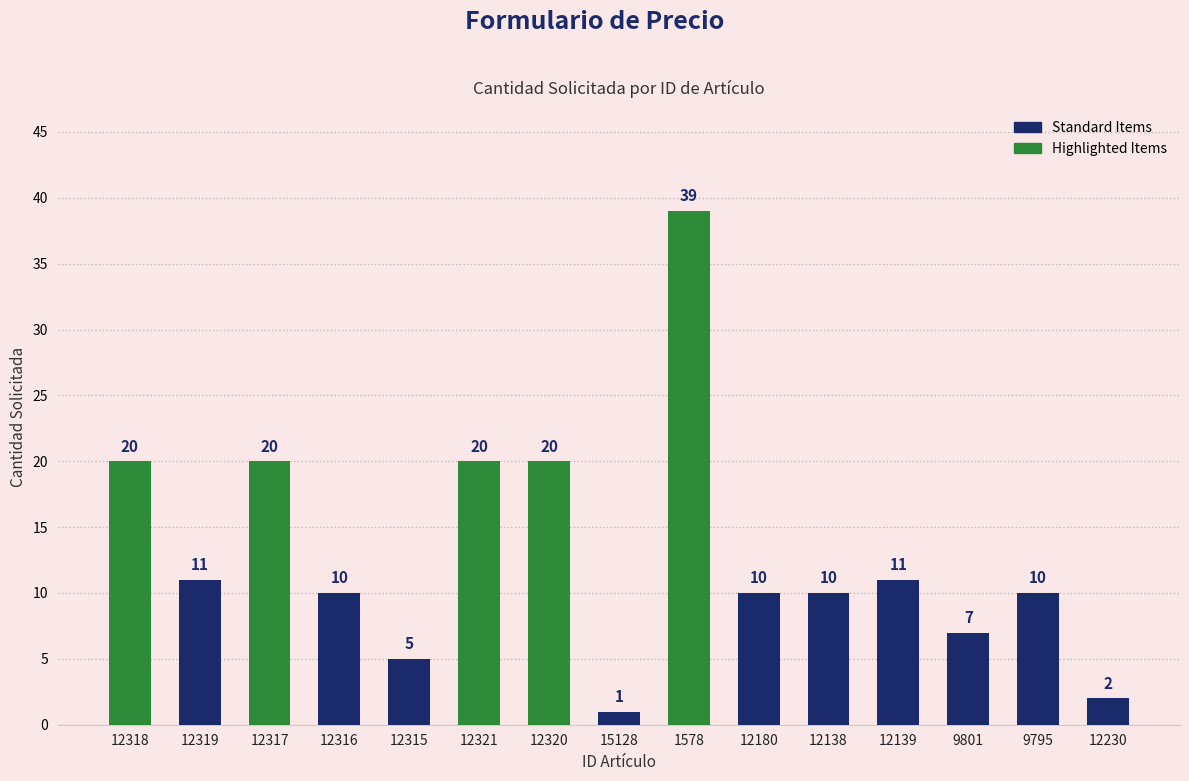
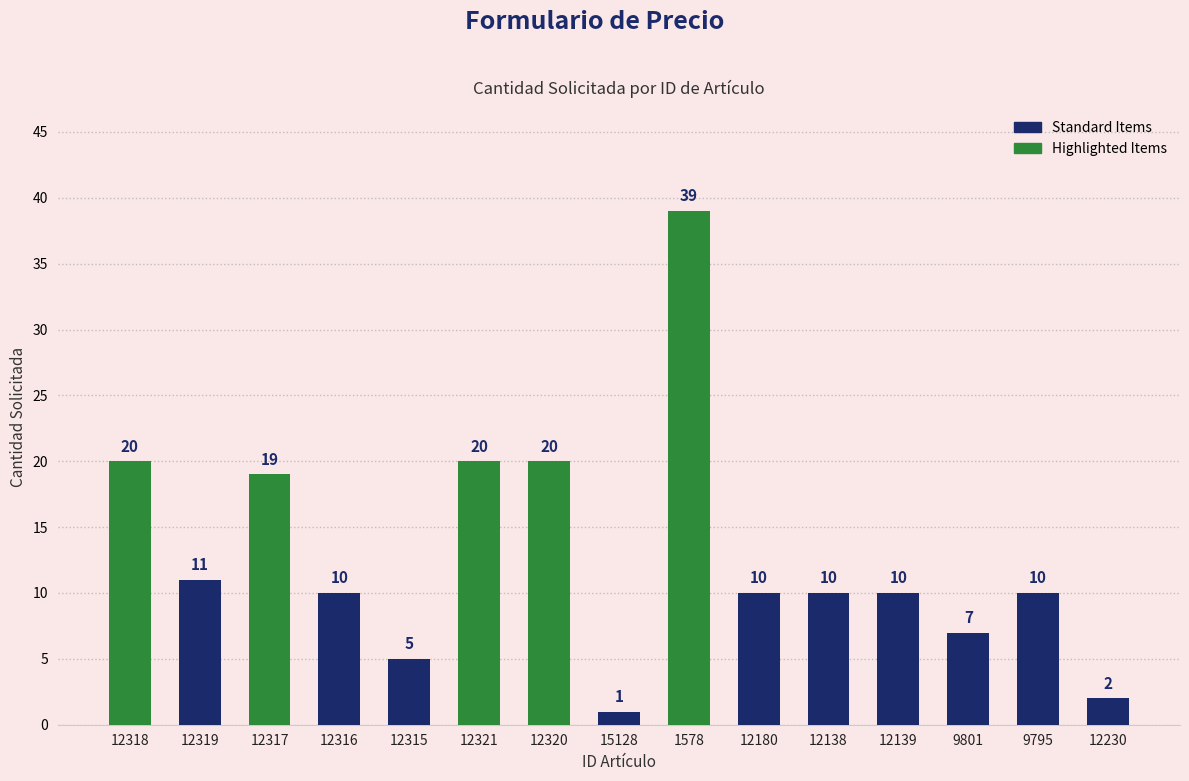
  {
    "Standard Items": {
      "12319": 11,
      "12316": 10,
      "12315": 5,
      "15128": 1,
      "12180": 10,
      "12138": 10,
-     "12139": 11,
+     "12139": 10,
      "9801": 7,
      "9795": 10,
      "12230": 2
    },
    "Highlighted Items": {
      "12318": 20,
-     "12317": 20,
+     "12317": 19,
      "12321": 20,
      "12320": 20,
      "1578": 39
    }
  }
